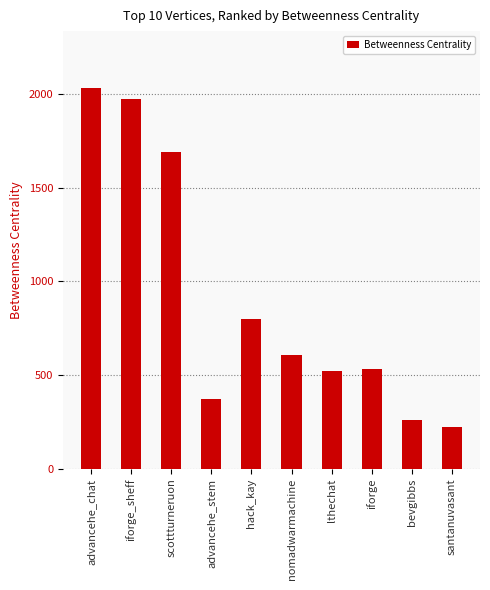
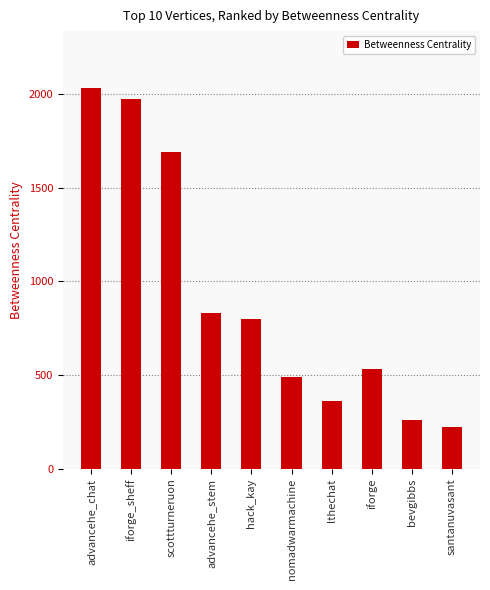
  {
    "advancehe_chat": 2030,
    "iforge_sheff": 1970,
    "scottturneruon": 1690,
-   "advancehe_stem": 370,
+   "advancehe_stem": 830,
    "hack_kay": 800,
-   "nomadwarmachine": 610,
-   "lthechat": 520,
+   "nomadwarmachine": 490,
+   "lthechat": 360,
    "iforge": 530,
    "bevgibbs": 260,
    "santanuvasant": 220
  }
